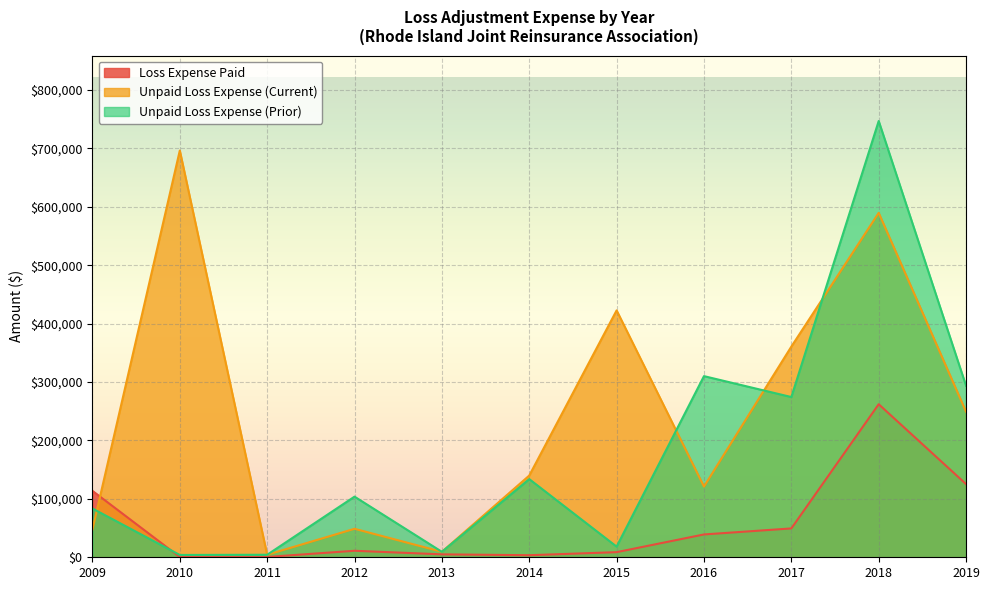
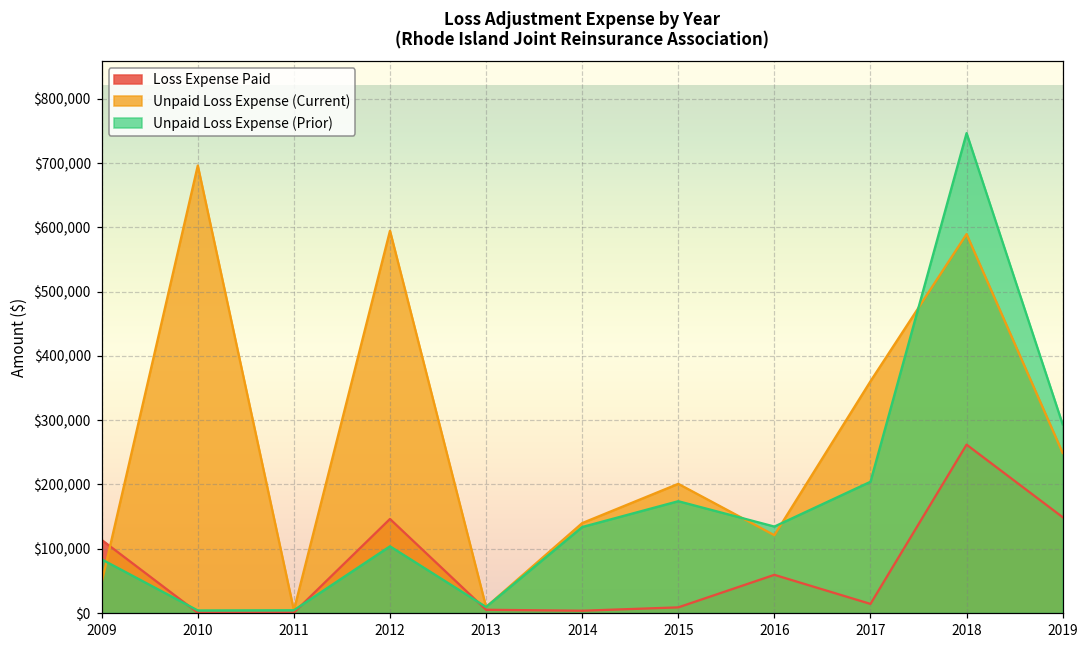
  {
    "Loss Expense Paid": {
      "2009": "$110,000",
-     "2012": "$10,000",
+     "2012": "$150,000",
      "2013": "$10,000",
      "2014": "$0",
      "2015": "$10,000",
-     "2016": "$40,000",
-     "2017": "$50,000",
+     "2016": "$60,000",
+     "2017": "$10,000",
      "2018": "$260,000",
-     "2019": "$130,000"
+     "2019": "$150,000"
    },
    "Unpaid Loss Expense (Current)": {
      "2009": "$50,000",
      "2010": "$700,000",
-     "2012": "$50,000",
+     "2012": "$590,000",
      "2014": "$140,000",
-     "2015": "$420,000",
+     "2015": "$200,000",
      "2016": "$120,000",
      "2017": "$360,000",
      "2018": "$590,000",
      "2019": "$250,000"
    },
    "Unpaid Loss Expense (Prior)": {
      "2009": "$80,000",
      "2012": "$100,000",
      "2014": "$130,000",
-     "2015": "$20,000",
-     "2016": "$310,000",
-     "2017": "$270,000",
+     "2015": "$170,000",
+     "2016": "$130,000",
+     "2017": "$200,000",
      "2018": "$750,000",
      "2019": "$290,000"
    }
  }
